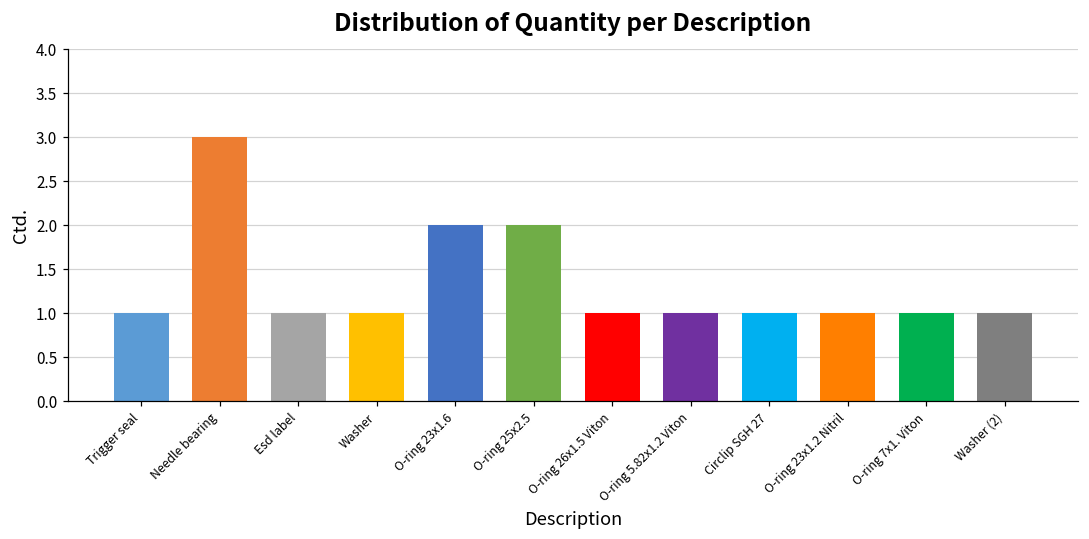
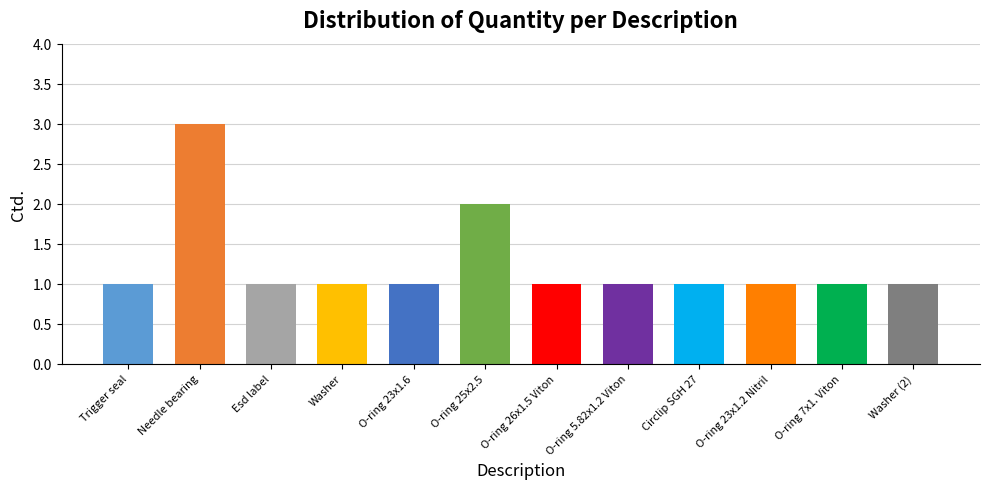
  {
    "Trigger seal": 1,
    "Needle bearing": 3,
    "Esd label": 1,
    "Washer": 1,
-   "O-ring 23x1.6": 2,
+   "O-ring 23x1.6": 1,
    "O-ring 25x2.5": 2,
    "O-ring 26x1.5 Viton": 1,
    "O-ring 5.82x1.2 Viton": 1,
    "Circlip SGH 27": 1,
    "O-ring 23x1.2 Nitril": 1,
    "O-ring 7x1. Viton": 1,
    "Washer (2)": 1
  }
